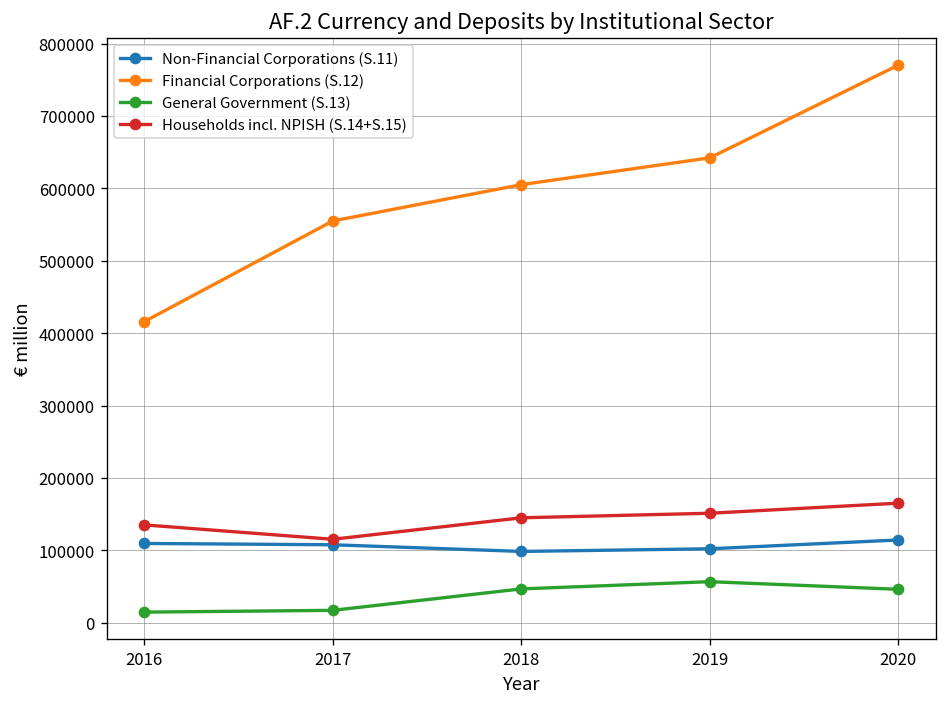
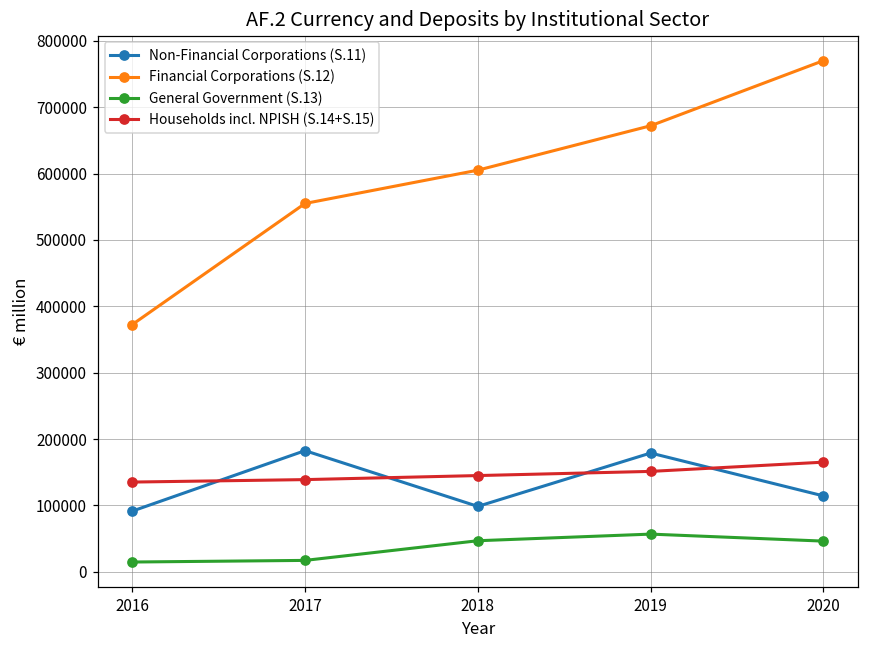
  {
    "Non-Financial Corporations (S.11)": {
-     "2016": 110000,
-     "2017": 110000,
+     "2016": 90000,
+     "2017": 180000,
      "2018": 100000,
-     "2019": 100000,
+     "2019": 180000,
      "2020": 110000
    },
    "Financial Corporations (S.12)": {
-     "2016": 420000,
+     "2016": 370000,
      "2017": 560000,
      "2018": 610000,
-     "2019": 640000,
+     "2019": 670000,
      "2020": 770000
    },
    "General Government (S.13)": {
      "2016": 10000,
      "2017": 20000,
      "2018": 50000,
      "2019": 60000,
      "2020": 50000
    },
    "Households incl. NPISH (S.14+S.15)": {
      "2016": 140000,
-     "2017": 120000,
+     "2017": 140000,
      "2018": 140000,
      "2019": 150000,
      "2020": 170000
    }
  }
